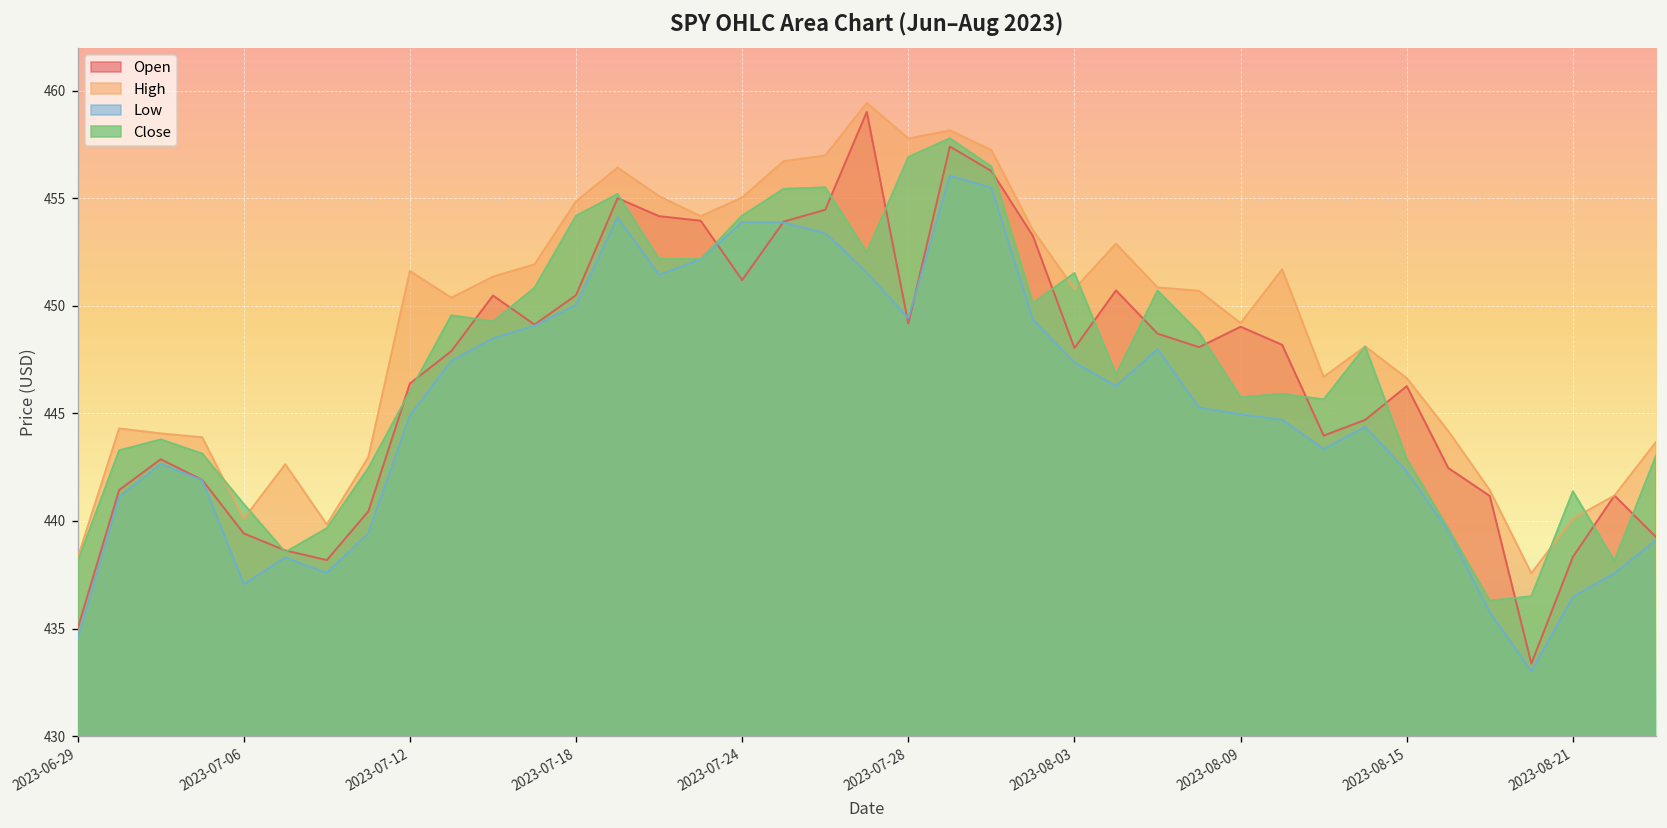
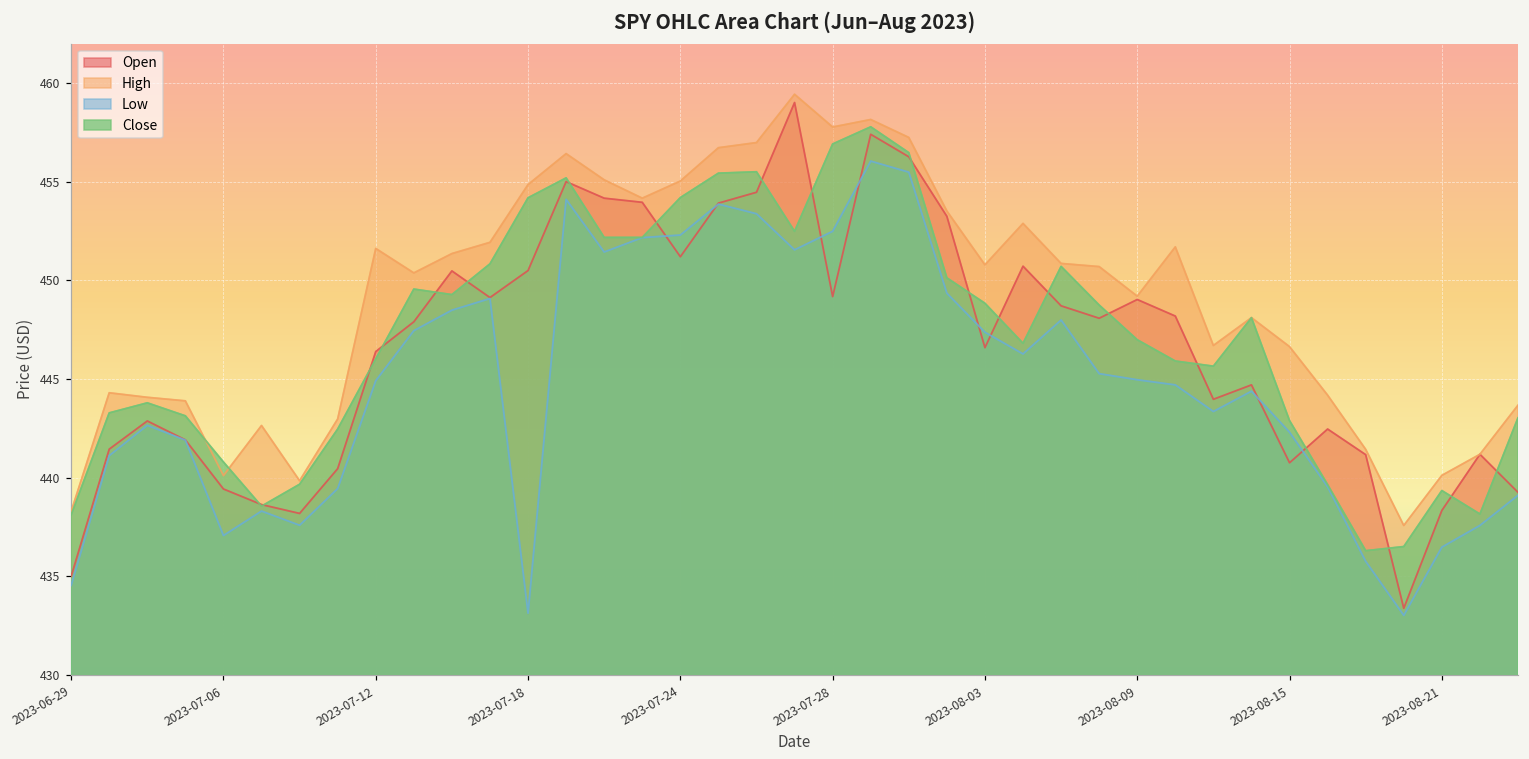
  {
    "Open": {
      "2023-06-29": 435.0,
      "2023-07-06": 439.4,
      "2023-07-12": 446.4,
      "2023-07-18": 450.5,
      "2023-07-24": 451.2,
      "2023-07-28": 449.2,
-     "2023-08-03": 448.0,
+     "2023-08-03": 446.6,
      "2023-08-09": 449.0,
-     "2023-08-15": 446.3,
+     "2023-08-15": 440.8,
      "2023-08-21": 438.3
    },
    "High": {
      "2023-06-29": 438.3,
      "2023-07-06": 440.1,
      "2023-07-12": 451.6,
      "2023-07-18": 454.9,
      "2023-07-24": 455.0,
      "2023-07-28": 457.8,
      "2023-08-03": 450.8,
      "2023-08-09": 449.2,
      "2023-08-15": 446.6,
      "2023-08-21": 440.1
    },
    "Low": {
      "2023-06-29": 434.5,
      "2023-07-06": 437.1,
      "2023-07-12": 444.9,
-     "2023-07-18": 450.1,
-     "2023-07-24": 453.9,
-     "2023-07-28": 449.4,
+     "2023-07-18": 433.1,
+     "2023-07-24": 452.3,
+     "2023-07-28": 452.5,
      "2023-08-03": 447.4,
      "2023-08-09": 445.0,
      "2023-08-15": 442.3,
      "2023-08-21": 436.5
    },
    "Close": {
      "2023-06-29": 438.1,
      "2023-07-06": 440.8,
      "2023-07-12": 446.0,
      "2023-07-18": 454.2,
      "2023-07-24": 454.2,
      "2023-07-28": 456.9,
-     "2023-08-03": 451.5,
-     "2023-08-09": 445.8,
+     "2023-08-03": 448.8,
+     "2023-08-09": 447.0,
      "2023-08-15": 442.9,
-     "2023-08-21": 441.4
+     "2023-08-21": 439.3
    }
  }
